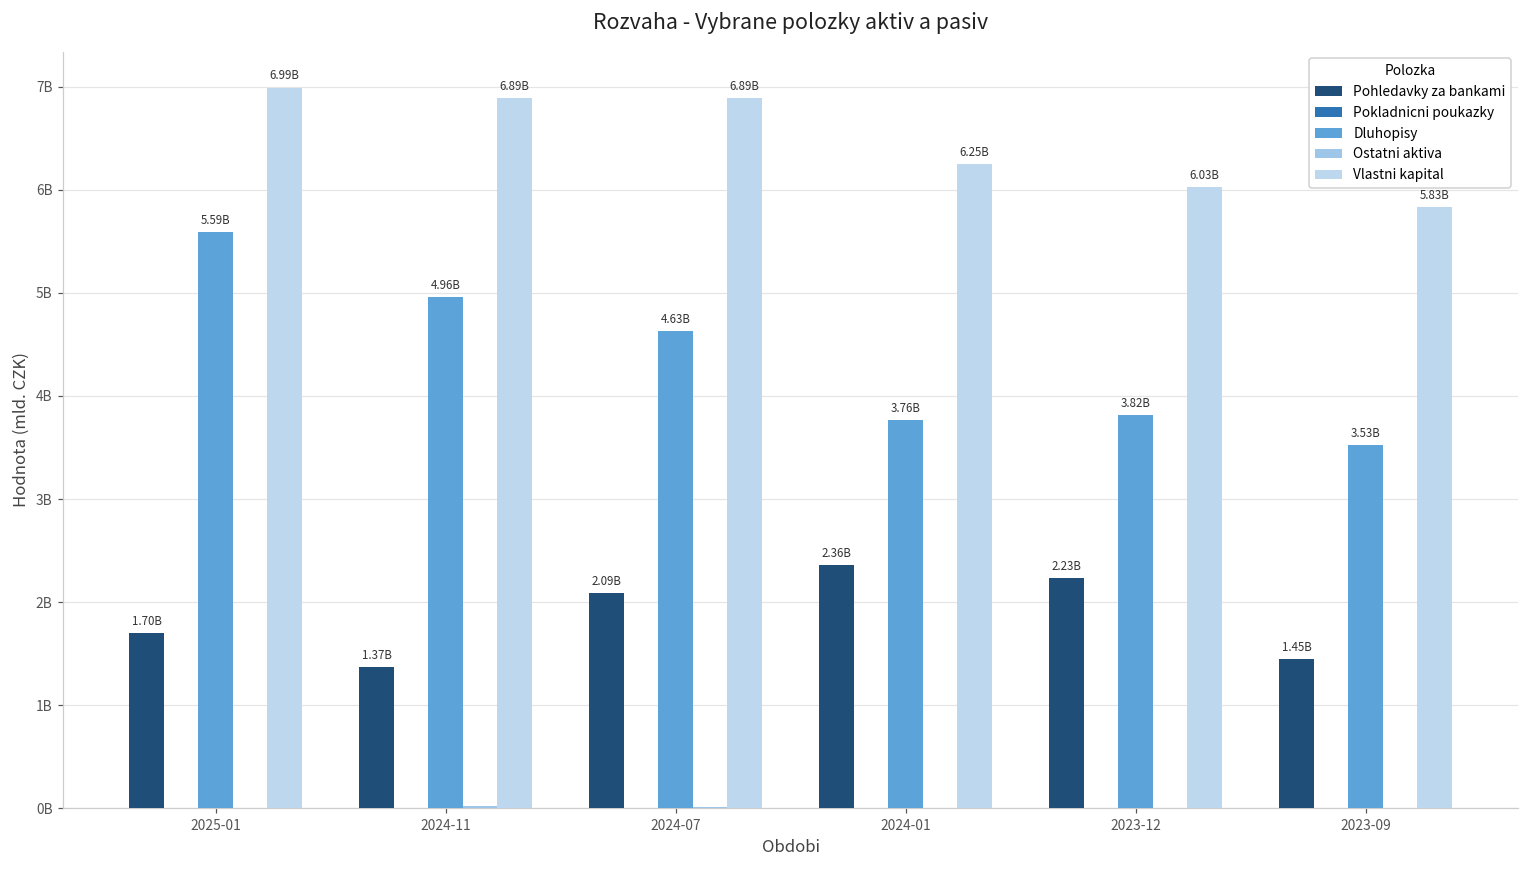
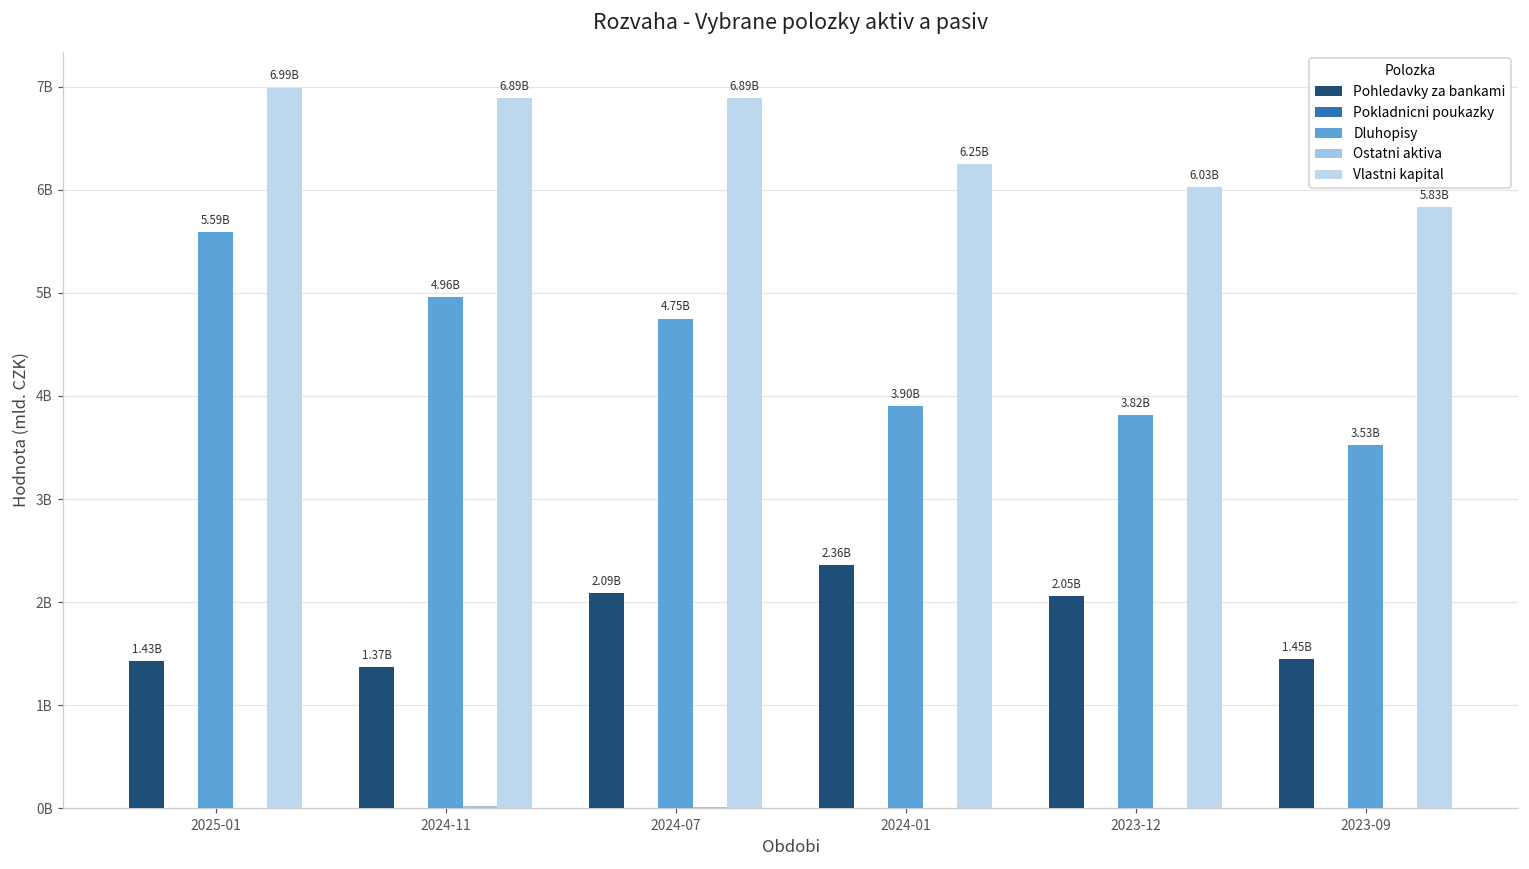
  {
    "Pohledavky za bankami": {
-     "2025-01": "1.70B",
+     "2025-01": "1.43B",
      "2024-11": "1.37B",
      "2024-07": "2.09B",
      "2024-01": "2.36B",
-     "2023-12": "2.23B",
+     "2023-12": "2.05B",
      "2023-09": "1.45B"
    },
    "Pokladnicni poukazky": {
      "2025-01": "0",
      "2024-11": "0",
      "2024-07": "0",
      "2024-01": "0",
      "2023-12": "0",
      "2023-09": "0"
    },
    "Dluhopisy": {
      "2025-01": "5.59B",
      "2024-11": "4.96B",
-     "2024-07": "4.63B",
-     "2024-01": "3.76B",
+     "2024-07": "4.75B",
+     "2024-01": "3.90B",
      "2023-12": "3.82B",
      "2023-09": "3.53B"
    }
  }
